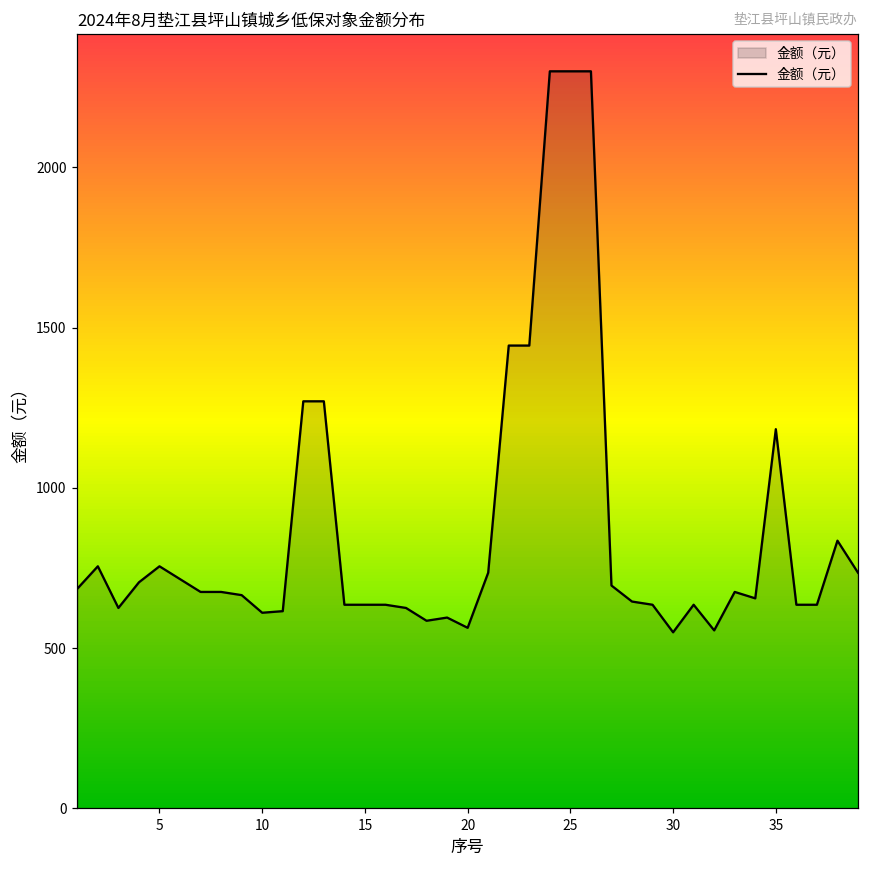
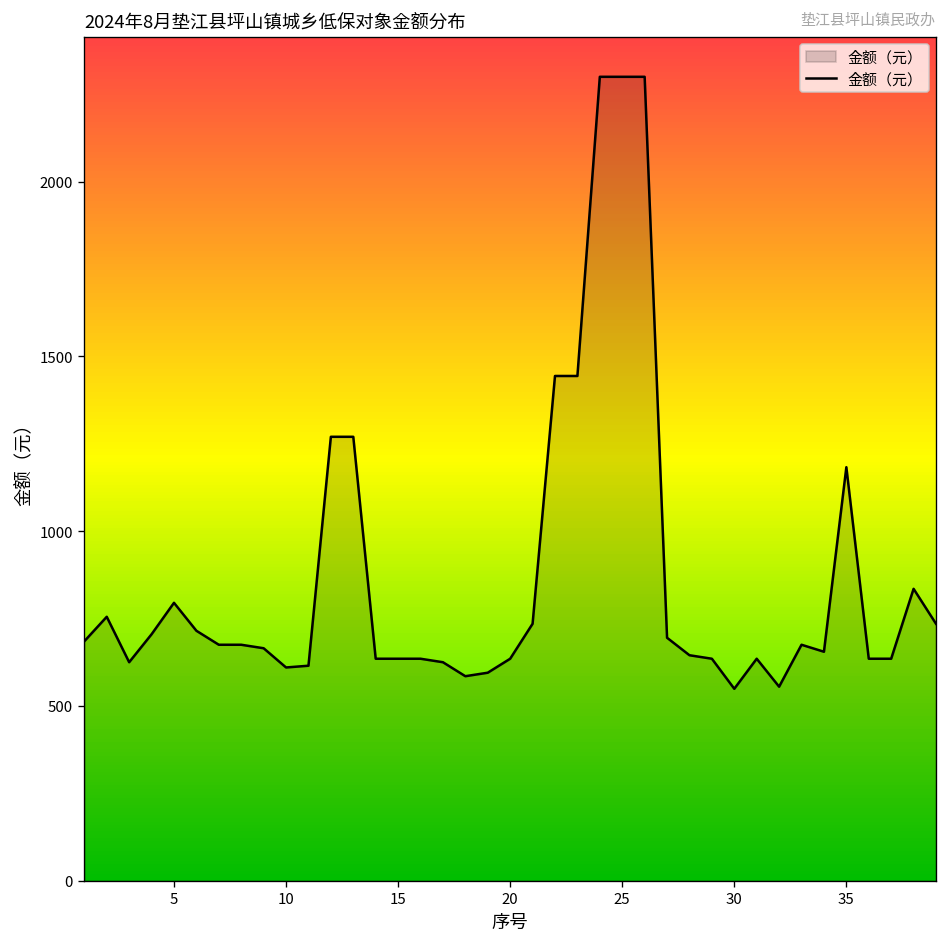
  {
-   "5": 760,
+   "5": 800,
    "10": 610,
    "15": 640,
-   "20": 560,
+   "20": 640,
    "25": 2300,
    "30": 550,
    "35": 1180
  }
